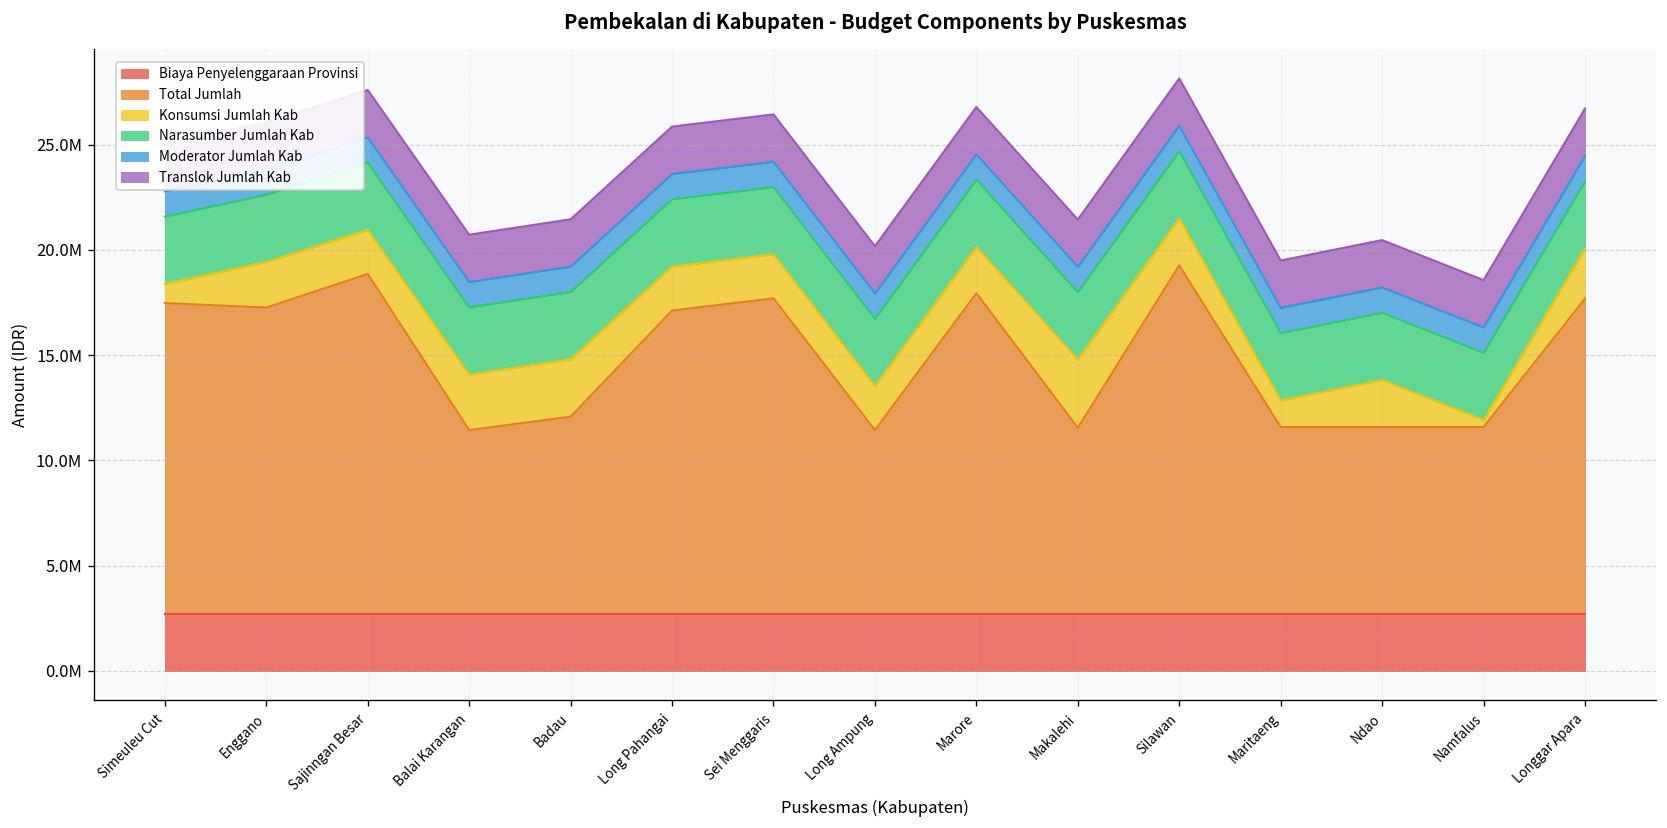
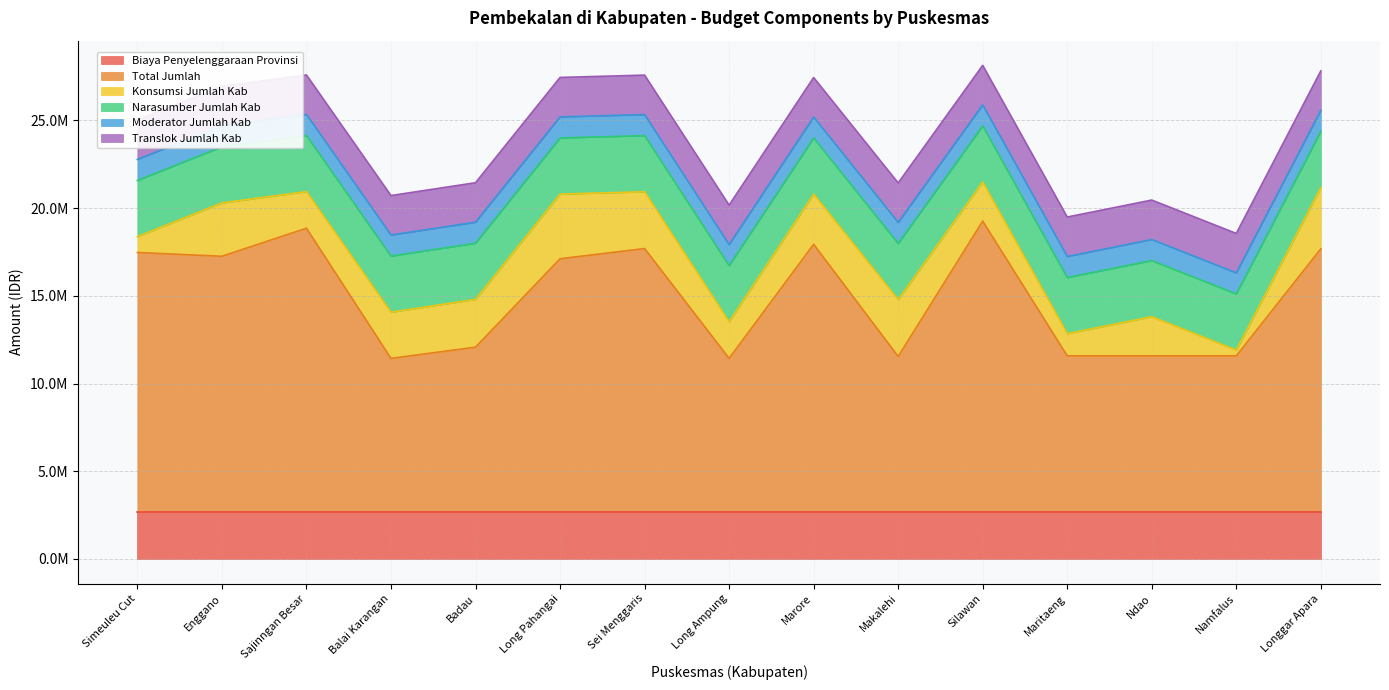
  {
    "Konsumsi Jumlah Kab": {
      "Simeuleu Cut": 900000,
-     "Enggano": 2200000,
+     "Enggano": 3000000,
      "Sajinngan Besar": 2100000,
      "Balai Karangan": 2600000,
      "Badau": 2700000,
-     "Long Pahangai": 2100000,
-     "Sei Menggaris": 2100000,
+     "Long Pahangai": 3700000,
+     "Sei Menggaris": 3200000,
      "Long Ampung": 2100000,
-     "Marore": 2200000,
+     "Marore": 2900000,
      "Makalehi": 3200000,
      "Silawan": 2200000,
      "Maritaeng": 1300000,
      "Ndao": 2200000,
      "Namfalus": 300000,
-     "Longgar Apara": 2400000
+     "Longgar Apara": 3500000
    },
    "Narasumber Jumlah Kab": {
      "Simeuleu Cut": 3200000,
      "Sajinngan Besar": 3200000,
      "Balai Karangan": 3200000,
      "Badau": 3200000,
      "Long Pahangai": 3200000,
      "Sei Menggaris": 3200000,
      "Long Ampung": 3200000,
      "Marore": 3200000,
      "Makalehi": 3200000,
      "Silawan": 3200000,
      "Maritaeng": 3200000,
      "Ndao": 3200000,
      "Namfalus": 3200000,
      "Longgar Apara": 3200000
    },
    "Moderator Jumlah Kab": {
      "Simeuleu Cut": 1200000,
      "Sajinngan Besar": 1200000,
      "Balai Karangan": 1200000,
      "Badau": 1200000,
      "Long Pahangai": 1200000,
      "Sei Menggaris": 1200000,
      "Long Ampung": 1200000,
      "Marore": 1200000,
      "Makalehi": 1200000,
      "Silawan": 1200000,
      "Maritaeng": 1200000,
      "Ndao": 1200000,
      "Namfalus": 1200000,
      "Longgar Apara": 1200000
    },
    "Translok Jumlah Kab": {
      "Sajinngan Besar": 2300000,
      "Balai Karangan": 2300000,
      "Badau": 2300000,
      "Long Pahangai": 2300000,
      "Sei Menggaris": 2300000,
      "Long Ampung": 2300000,
      "Marore": 2300000,
      "Makalehi": 2300000,
      "Silawan": 2300000,
      "Maritaeng": 2300000,
      "Ndao": 2300000,
      "Namfalus": 2300000,
      "Longgar Apara": 2300000
    }
  }
